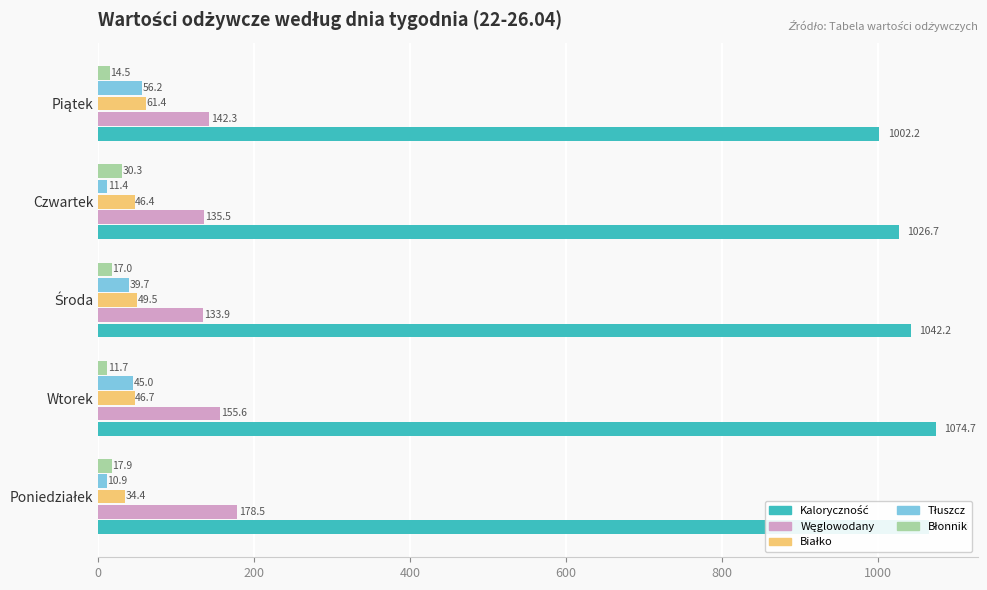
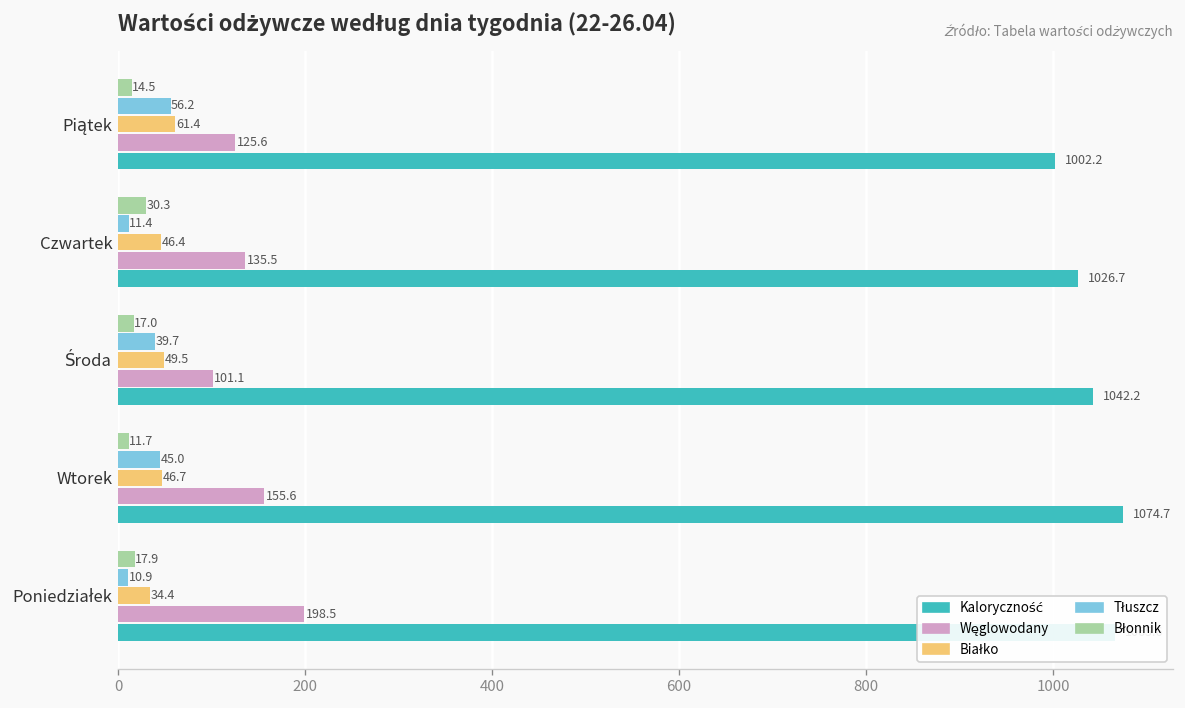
  {
    "Kaloryczność": {
      "Piątek": 1002.2,
      "Czwartek": 1026.7,
      "Środa": 1042.2,
      "Wtorek": 1074.7
    },
    "Węglowodany": {
-     "Piątek": 142.3,
+     "Piątek": 125.6,
      "Czwartek": 135.5,
-     "Środa": 133.9,
+     "Środa": 101.1,
      "Wtorek": 155.6,
-     "Poniedziałek": 178.5
+     "Poniedziałek": 198.5
    },
    "Białko": {
      "Piątek": 61.4,
      "Czwartek": 46.4,
      "Środa": 49.5,
      "Wtorek": 46.7,
      "Poniedziałek": 34.4
    },
    "Tłuszcz": {
      "Piątek": 56.2,
      "Czwartek": 11.4,
      "Środa": 39.7,
      "Wtorek": 45.0,
      "Poniedziałek": 10.9
    },
    "Błonnik": {
      "Piątek": 14.5,
      "Czwartek": 30.3,
      "Środa": 17.0,
      "Wtorek": 11.7,
      "Poniedziałek": 17.9
    }
  }
